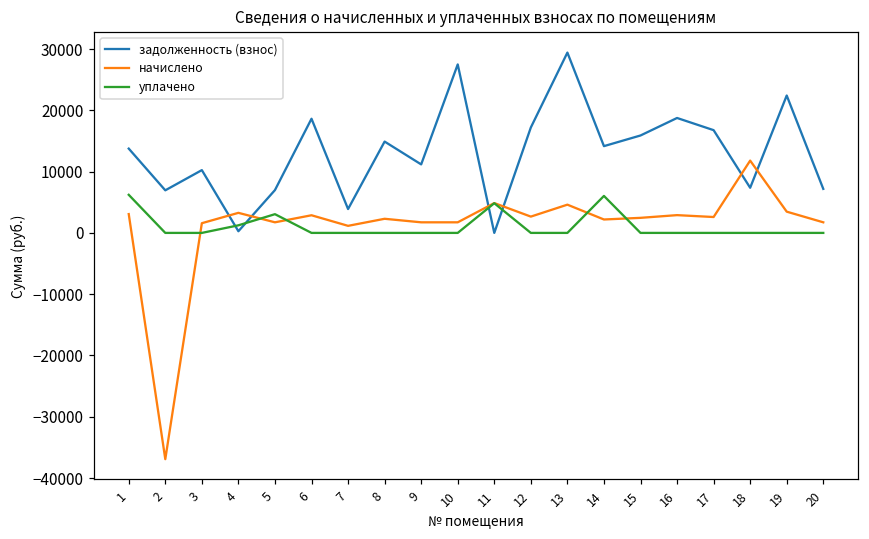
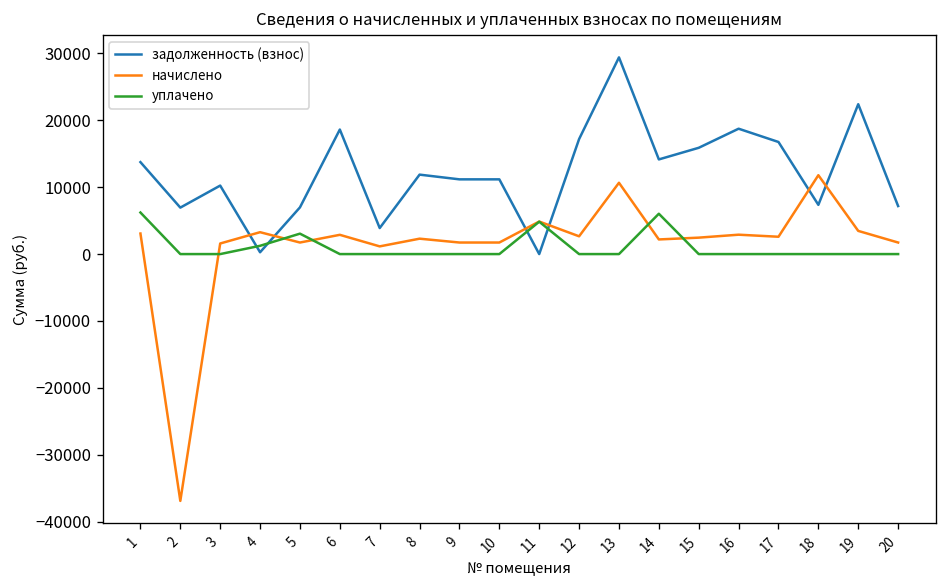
  {
    "задолженность (взнос)": {
      "1": 14000,
      "2": 7000,
      "3": 10000,
      "4": 0,
      "5": 7000,
      "6": 19000,
      "7": 4000,
-     "8": 15000,
+     "8": 12000,
      "9": 11000,
-     "10": 27000,
+     "10": 11000,
      "11": 0,
      "12": 17000,
      "13": 29000,
      "14": 14000,
      "15": 16000,
      "16": 19000,
      "17": 17000,
      "18": 7000,
      "19": 22000,
      "20": 7000
    },
    "начислено": {
      "1": 3000,
      "2": -37000,
      "3": 2000,
      "4": 3000,
      "5": 2000,
      "6": 3000,
      "7": 1000,
      "8": 2000,
      "9": 2000,
      "10": 2000,
      "12": 3000,
-     "13": 5000,
+     "13": 11000,
      "14": 2000,
      "15": 2000,
      "16": 3000,
      "17": 3000,
      "18": 12000,
      "19": 3000,
      "20": 2000
    },
    "уплачено": {
      "1": 6000,
      "2": 0,
      "3": 0,
      "4": 1000,
      "5": 3000,
      "6": 0,
      "7": 0,
      "8": 0,
      "9": 0,
      "10": 0,
      "12": 0,
      "13": 0,
      "14": 6000,
      "15": 0,
      "16": 0,
      "17": 0,
      "18": 0,
      "19": 0,
      "20": 0
    }
  }
